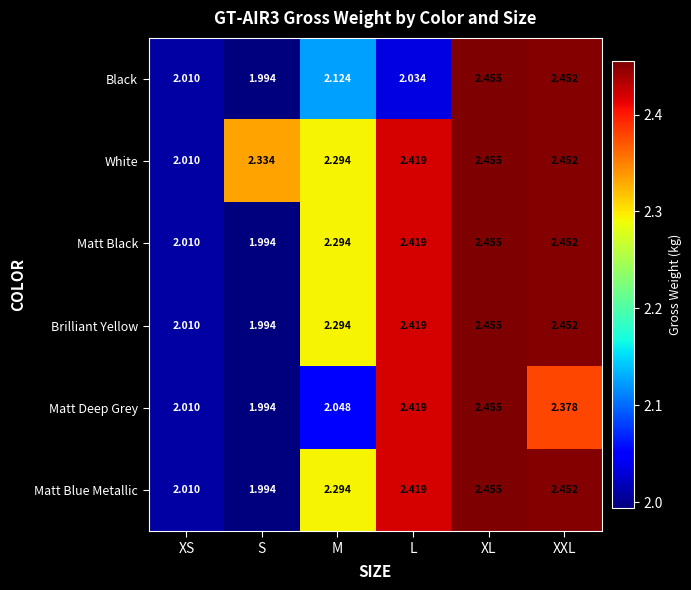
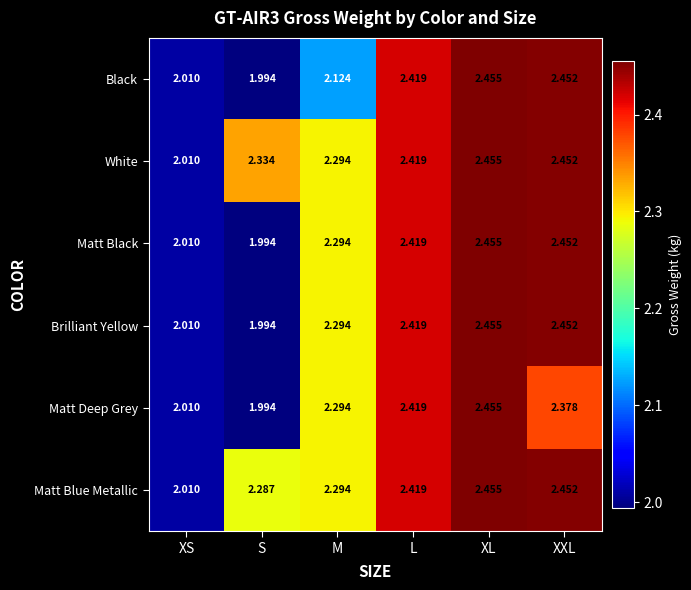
  {
    "Black": {
      "XS": 2.010,
      "S": 1.994,
      "M": 2.124,
-     "L": 2.034,
+     "L": 2.419,
      "XL": 2.455,
      "XXL": 2.452
    },
    "White": {
      "XS": 2.010,
      "S": 2.334,
      "M": 2.294,
      "L": 2.419,
      "XL": 2.455,
      "XXL": 2.452
    },
    "Matt Black": {
      "XS": 2.010,
      "S": 1.994,
      "M": 2.294,
      "L": 2.419,
      "XL": 2.455,
      "XXL": 2.452
    },
    "Brilliant Yellow": {
      "XS": 2.010,
      "S": 1.994,
      "M": 2.294,
      "L": 2.419,
      "XL": 2.455,
      "XXL": 2.452
    },
    "Matt Deep Grey": {
      "XS": 2.010,
      "S": 1.994,
-     "M": 2.048,
+     "M": 2.294,
      "L": 2.419,
      "XL": 2.455,
      "XXL": 2.378
    },
    "Matt Blue Metallic": {
      "XS": 2.010,
-     "S": 1.994,
+     "S": 2.287,
      "M": 2.294,
      "L": 2.419,
      "XL": 2.455,
      "XXL": 2.452
    }
  }
